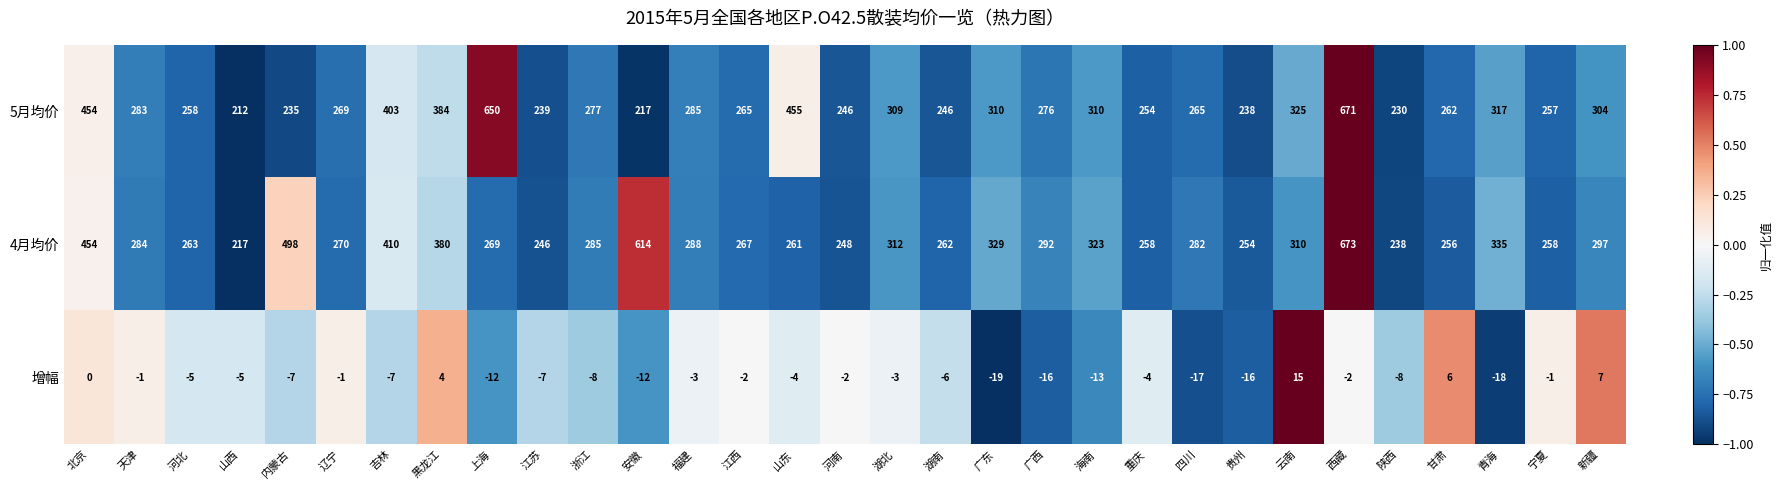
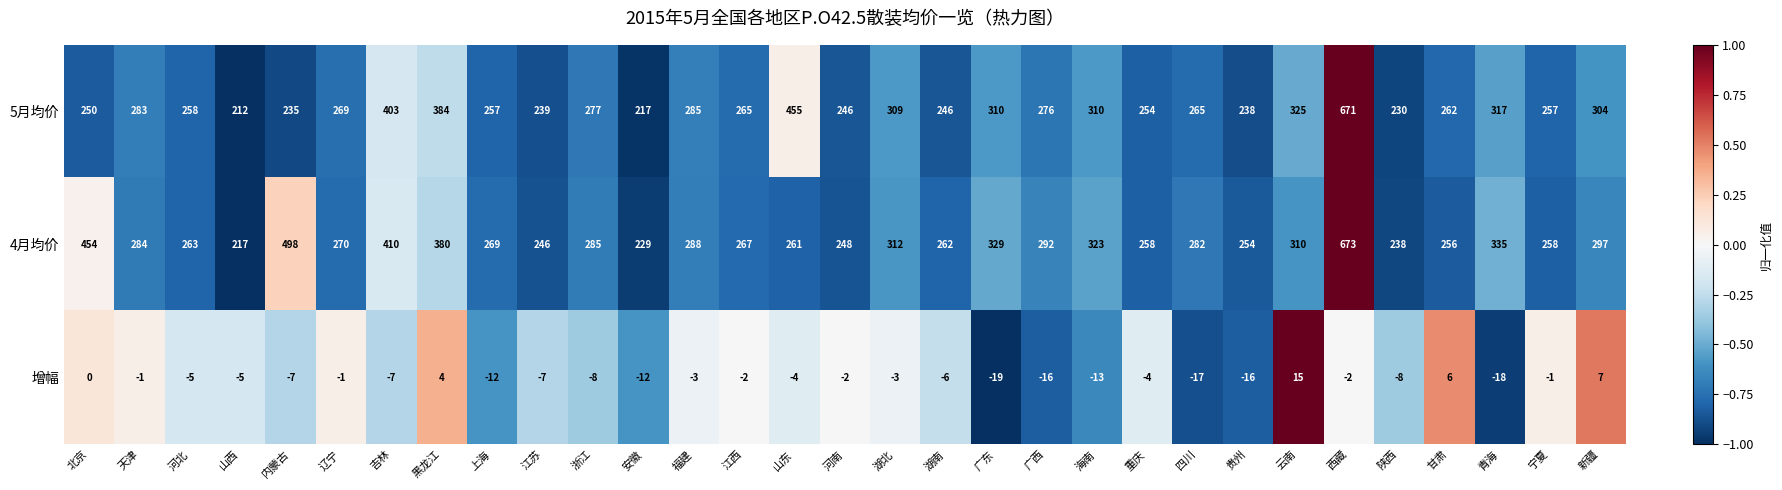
  {
    "5月均价": {
-     "北京": 454,
+     "北京": 250,
      "天津": 283,
      "河北": 258,
      "山西": 212,
      "内蒙古": 235,
      "辽宁": 269,
      "吉林": 403,
      "黑龙江": 384,
-     "上海": 650,
+     "上海": 257,
      "江苏": 239,
      "浙江": 277,
      "安徽": 217,
      "福建": 285,
      "江西": 265,
      "山东": 455,
      "河南": 246,
      "湖北": 309,
      "湖南": 246,
      "广东": 310,
      "广西": 276,
      "海南": 310,
      "重庆": 254,
      "四川": 265,
      "贵州": 238,
      "云南": 325,
      "西藏": 671,
      "陕西": 230,
      "甘肃": 262,
      "青海": 317,
      "宁夏": 257,
      "新疆": 304
    },
    "4月均价": {
      "北京": 454,
      "天津": 284,
      "河北": 263,
      "山西": 217,
      "内蒙古": 498,
      "辽宁": 270,
      "吉林": 410,
      "黑龙江": 380,
      "上海": 269,
      "江苏": 246,
      "浙江": 285,
-     "安徽": 614,
+     "安徽": 229,
      "福建": 288,
      "江西": 267,
      "山东": 261,
      "河南": 248,
      "湖北": 312,
      "湖南": 262,
      "广东": 329,
      "广西": 292,
      "海南": 323,
      "重庆": 258,
      "四川": 282,
      "贵州": 254,
      "云南": 310,
      "西藏": 673,
      "陕西": 238,
      "甘肃": 256,
      "青海": 335,
      "宁夏": 258,
      "新疆": 297
    },
    "增幅": {
      "北京": 0,
      "天津": -1,
      "河北": -5,
      "山西": -5,
      "内蒙古": -7,
      "辽宁": -1,
      "吉林": -7,
      "黑龙江": 4,
      "上海": -12,
      "江苏": -7,
      "浙江": -8,
      "安徽": -12,
      "福建": -3,
      "江西": -2,
      "山东": -4,
      "河南": -2,
      "湖北": -3,
      "湖南": -6,
      "广东": -19,
      "广西": -16,
      "海南": -13,
      "重庆": -4,
      "四川": -17,
      "贵州": -16,
      "云南": 15,
      "西藏": -2,
      "陕西": -8,
      "甘肃": 6,
      "青海": -18,
      "宁夏": -1,
      "新疆": 7
    }
  }
